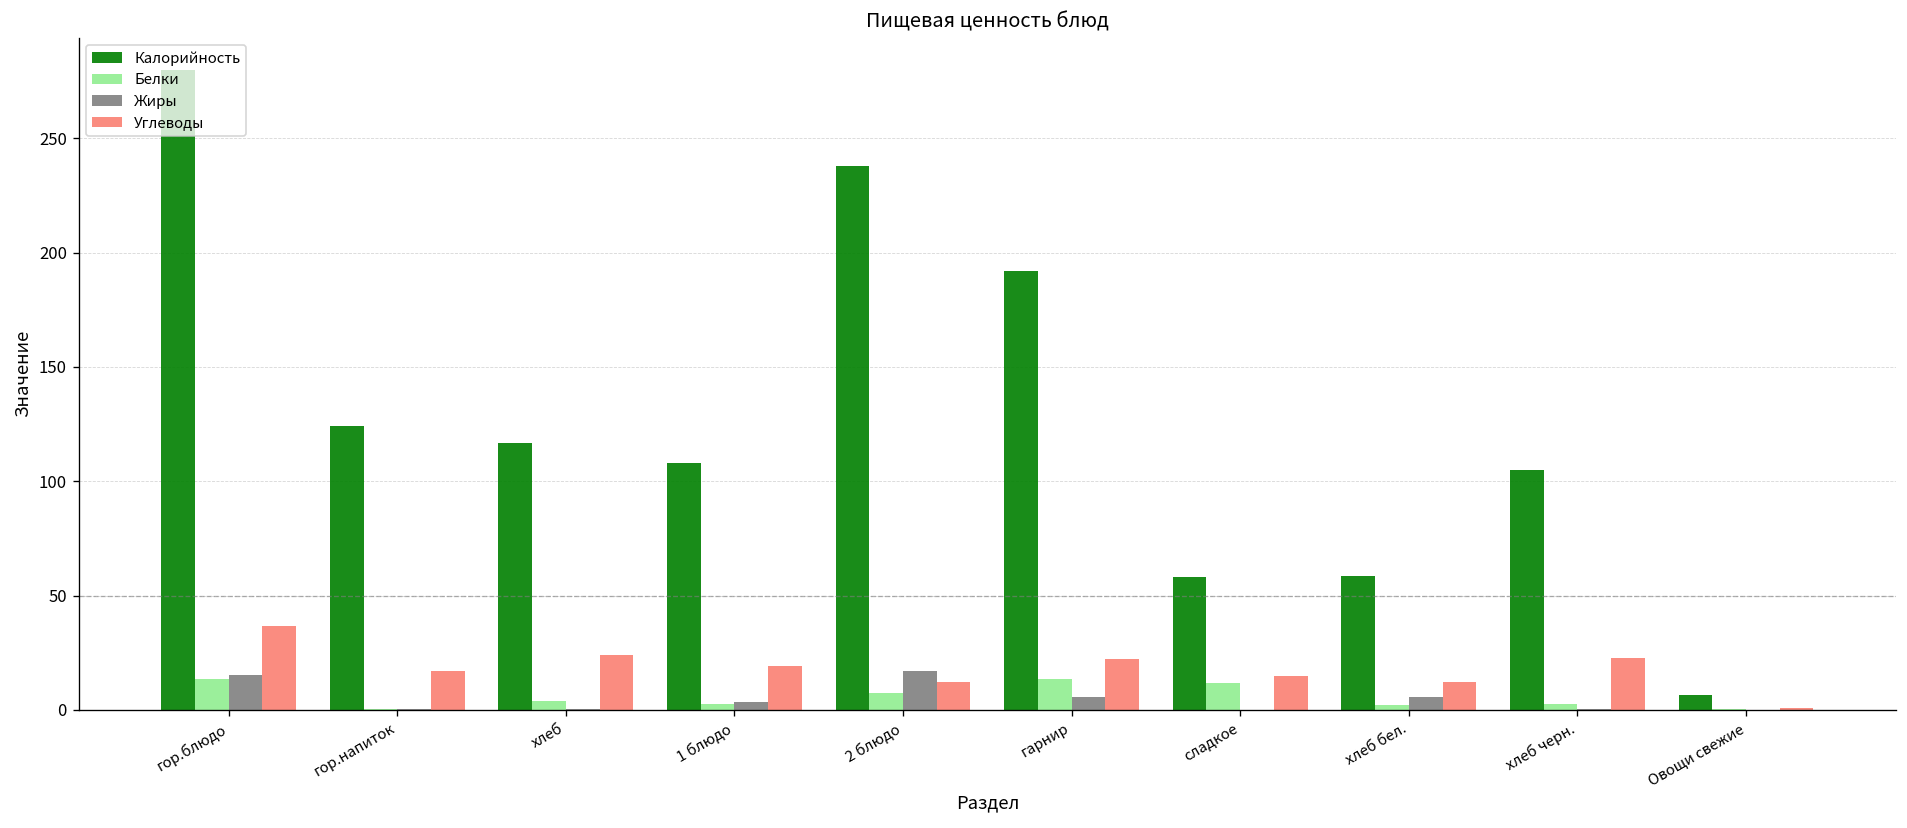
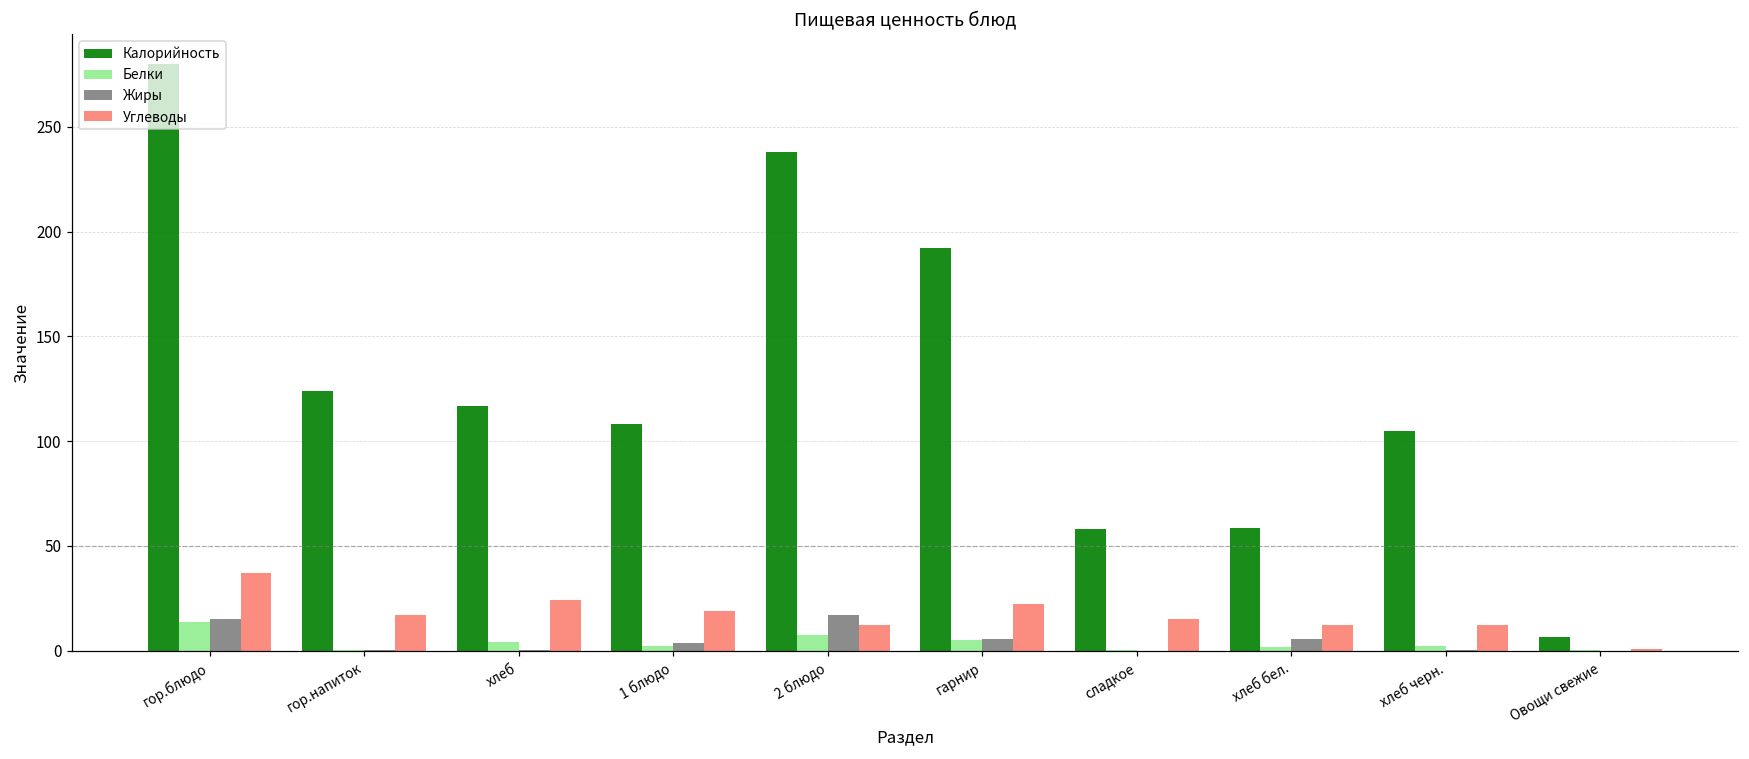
  {
    "Калорийность": {
      "гор.напиток": 124,
      "хлеб": 117,
      "1 блюдо": 108,
      "2 блюдо": 238,
      "гарнир": 192,
      "сладкое": 58,
      "хлеб бел.": 58,
      "хлеб черн.": 105,
      "Овощи свежие": 6
    },
    "Белки": {
      "гор.блюдо": 14,
      "хлеб": 4,
      "1 блюдо": 2,
      "2 блюдо": 7,
-     "гарнир": 13,
-     "сладкое": 12,
+     "гарнир": 5,
+     "сладкое": 0,
      "хлеб бел.": 2,
      "хлеб черн.": 3
    },
    "Жиры": {
      "гор.блюдо": 15,
      "1 блюдо": 4,
      "2 блюдо": 17,
      "гарнир": 6,
      "сладкое": 0,
      "хлеб бел.": 6
    },
    "Углеводы": {
      "гор.блюдо": 37,
      "гор.напиток": 17,
      "хлеб": 24,
      "1 блюдо": 19,
      "2 блюдо": 12,
      "гарнир": 22,
      "сладкое": 15,
      "хлеб бел.": 12,
-     "хлеб черн.": 23
+     "хлеб черн.": 12
    }
  }
